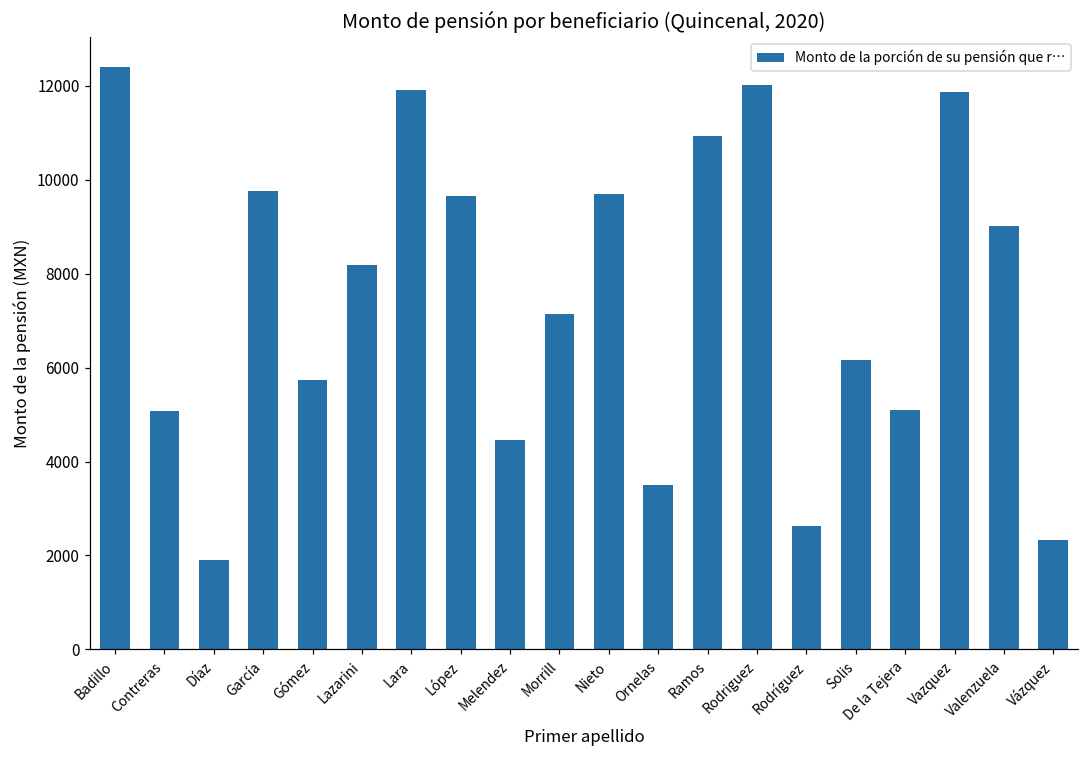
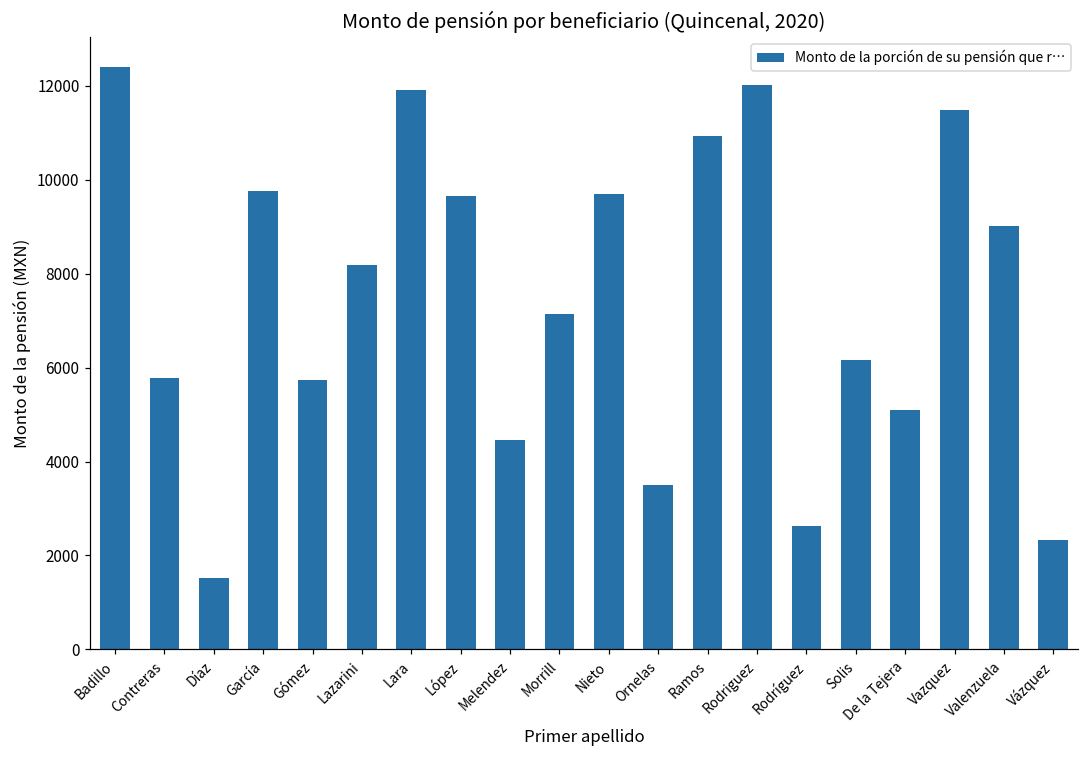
  {
    "Badillo": 12400,
-   "Contreras": 5100,
-   "Díaz": 1900,
+   "Contreras": 5800,
+   "Díaz": 1500,
    "García": 9800,
    "Gómez": 5700,
    "Lazarini": 8200,
    "Lara": 11900,
    "López": 9700,
    "Melendez": 4500,
    "Morrill": 7100,
    "Nieto": 9700,
    "Ornelas": 3500,
    "Ramos": 10900,
    "Rodriguez": 12000,
    "Rodríguez": 2600,
    "Solis": 6200,
    "De la Tejera": 5100,
-   "Vazquez": 11900,
+   "Vazquez": 11500,
    "Valenzuela": 9000,
    "Vázquez": 2300
  }
